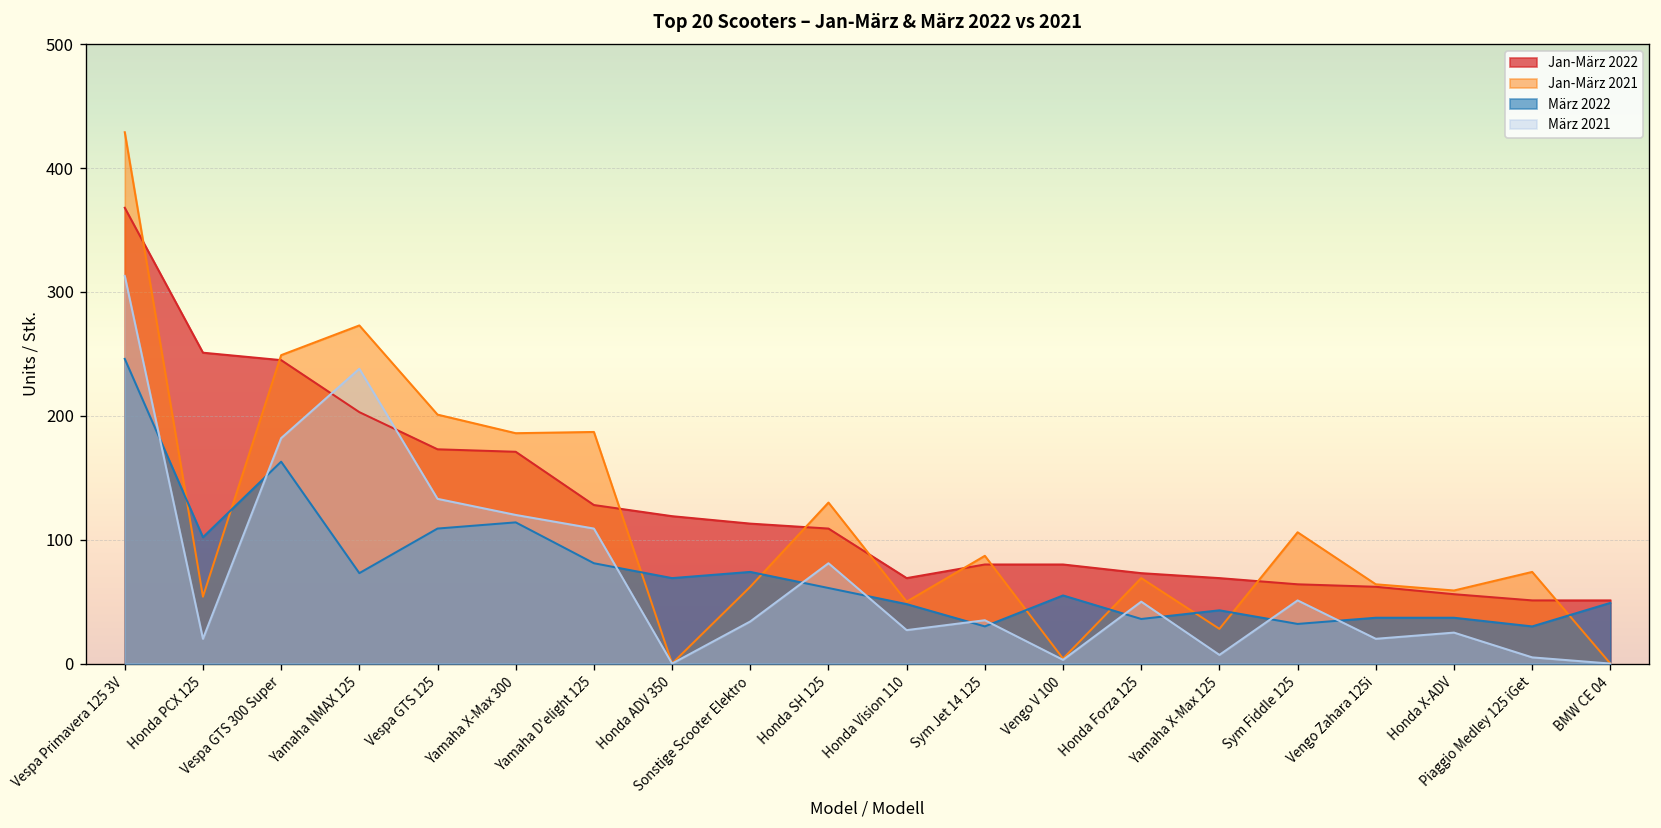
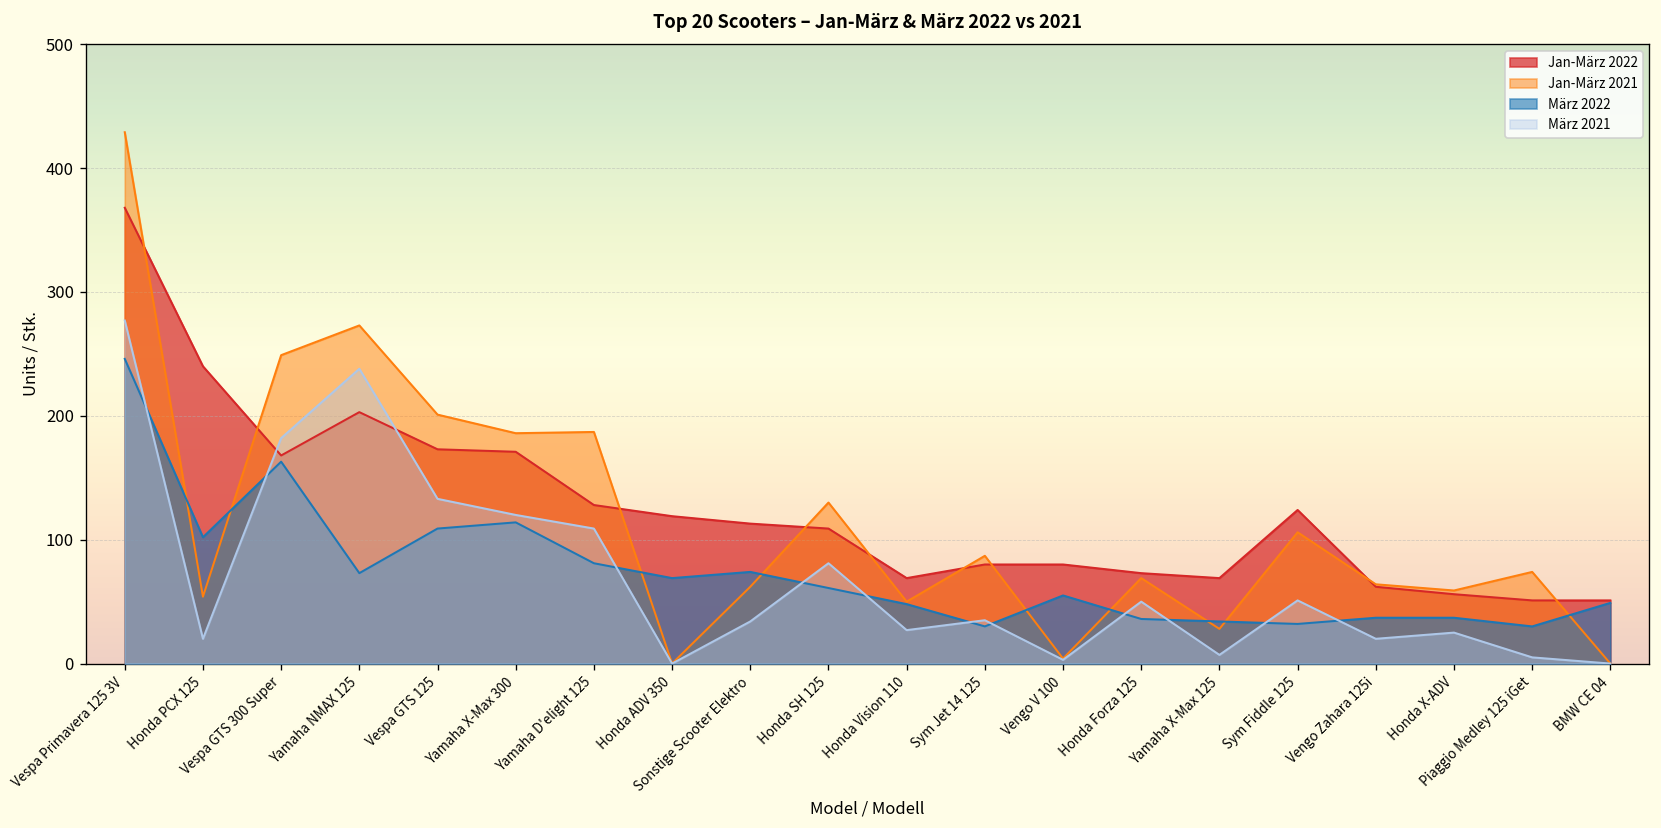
  {
    "Jan-März 2022": {
      "Vespa Primavera 125 3V": 368,
-     "Honda PCX 125": 251,
-     "Vespa GTS 300 Super": 245,
+     "Honda PCX 125": 240,
+     "Vespa GTS 300 Super": 168,
      "Yamaha NMAX 125": 203,
      "Vespa GTS 125": 173,
      "Yamaha X-Max 300": 171,
      "Yamaha D'elight 125": 128,
      "Honda ADV 350": 119,
      "Sonstige Scooter Elektro": 113,
      "Honda SH 125": 109,
      "Honda Vision 110": 69,
      "Sym Jet 14 125": 80,
      "Vengo V 100": 80,
      "Honda Forza 125": 73,
      "Yamaha X-Max 125": 69,
-     "Sym Fiddle 125": 64,
+     "Sym Fiddle 125": 124,
      "Honda X-ADV": 56,
      "Piaggio Medley 125 iGet": 51
    },
    "Jan-März 2021": {
      "Vespa Primavera 125 3V": 429,
      "Honda PCX 125": 54,
      "Vespa GTS 300 Super": 249,
      "Yamaha NMAX 125": 273,
      "Vespa GTS 125": 201,
      "Yamaha X-Max 300": 186,
      "Yamaha D'elight 125": 187,
      "Sonstige Scooter Elektro": 62,
      "Honda SH 125": 130,
      "Sym Jet 14 125": 87,
      "Honda Forza 125": 69,
      "Yamaha X-Max 125": 28,
      "Sym Fiddle 125": 106,
      "Honda X-ADV": 59,
      "Piaggio Medley 125 iGet": 74
    },
    "März 2022": {
      "Vespa Primavera 125 3V": 246,
      "Honda PCX 125": 102,
      "Vespa GTS 300 Super": 163,
      "Yamaha NMAX 125": 73,
      "Vespa GTS 125": 109,
      "Yamaha X-Max 300": 114,
      "Yamaha D'elight 125": 81,
      "Honda ADV 350": 69,
      "Sonstige Scooter Elektro": 74,
      "Honda SH 125": 61,
      "Sym Jet 14 125": 30,
      "Vengo V 100": 55,
      "Honda Forza 125": 36,
-     "Yamaha X-Max 125": 43,
+     "Yamaha X-Max 125": 34,
      "Sym Fiddle 125": 32,
      "Vengo Zahara 125i": 37,
      "Honda X-ADV": 37,
      "Piaggio Medley 125 iGet": 30
    },
    "März 2021": {
-     "Vespa Primavera 125 3V": 313,
+     "Vespa Primavera 125 3V": 277,
      "Honda PCX 125": 20,
      "Vespa GTS 300 Super": 182,
      "Yamaha NMAX 125": 238,
      "Vespa GTS 125": 133,
      "Yamaha X-Max 300": 120,
      "Yamaha D'elight 125": 109,
      "Sonstige Scooter Elektro": 34,
      "Honda SH 125": 81,
      "Honda Vision 110": 27,
      "Sym Jet 14 125": 35,
      "Honda Forza 125": 50,
      "Yamaha X-Max 125": 7,
      "Sym Fiddle 125": 51,
      "Vengo Zahara 125i": 20,
      "Honda X-ADV": 25,
      "Piaggio Medley 125 iGet": 5
    }
  }
